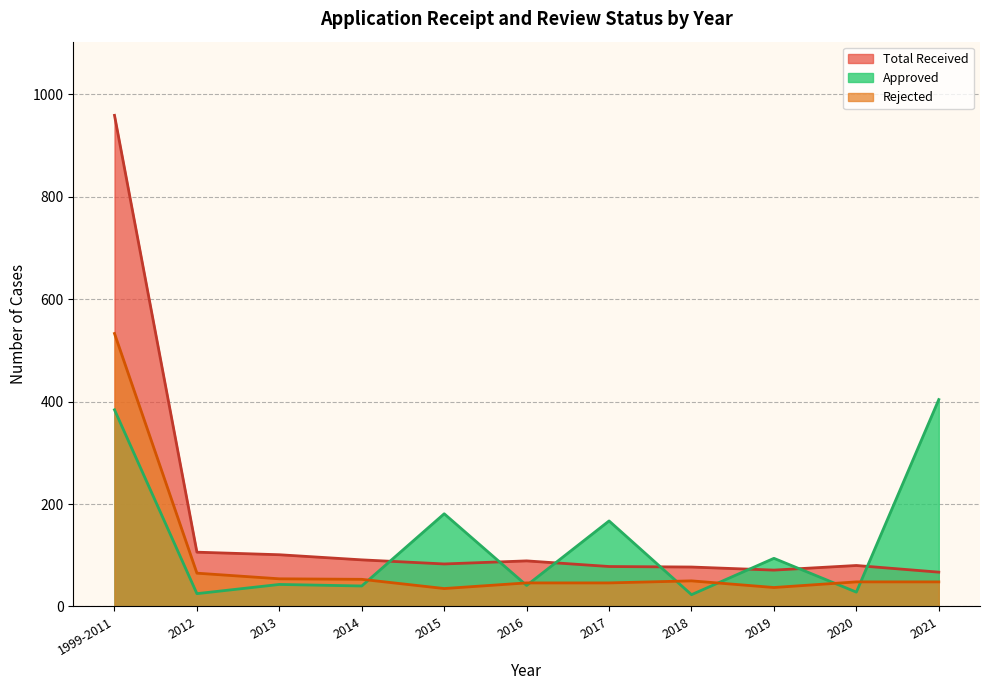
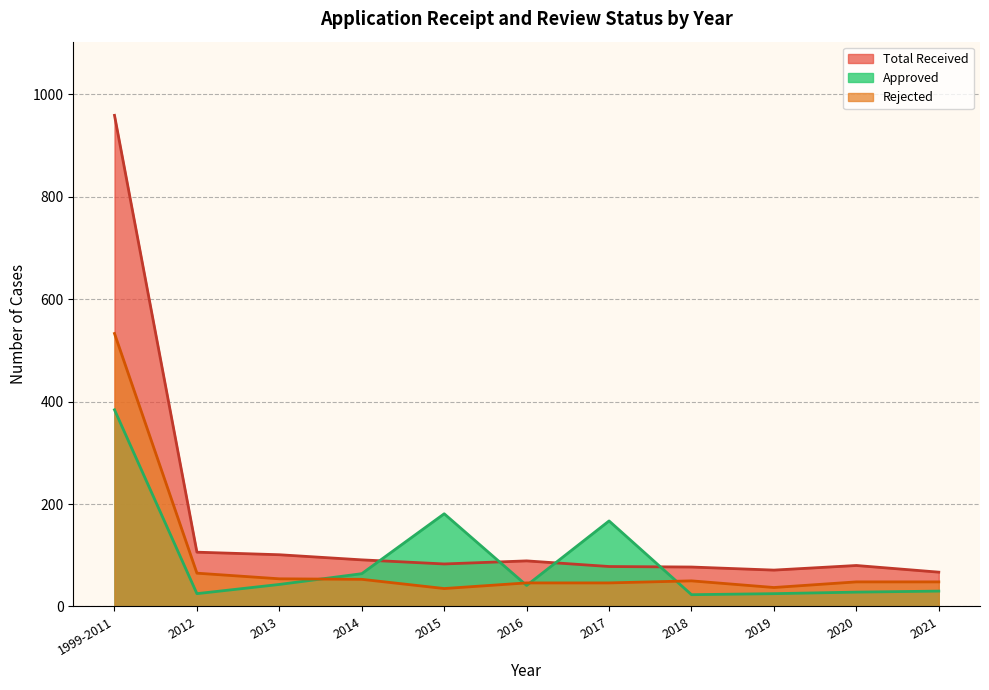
  {
    "Approved": {
      "1999-2011": 380,
      "2012": 30,
      "2013": 40,
-     "2014": 40,
+     "2014": 60,
      "2015": 180,
      "2016": 40,
      "2017": 170,
      "2018": 20,
-     "2019": 90,
+     "2019": 30,
      "2020": 30,
-     "2021": 400
+     "2021": 30
    }
  }
